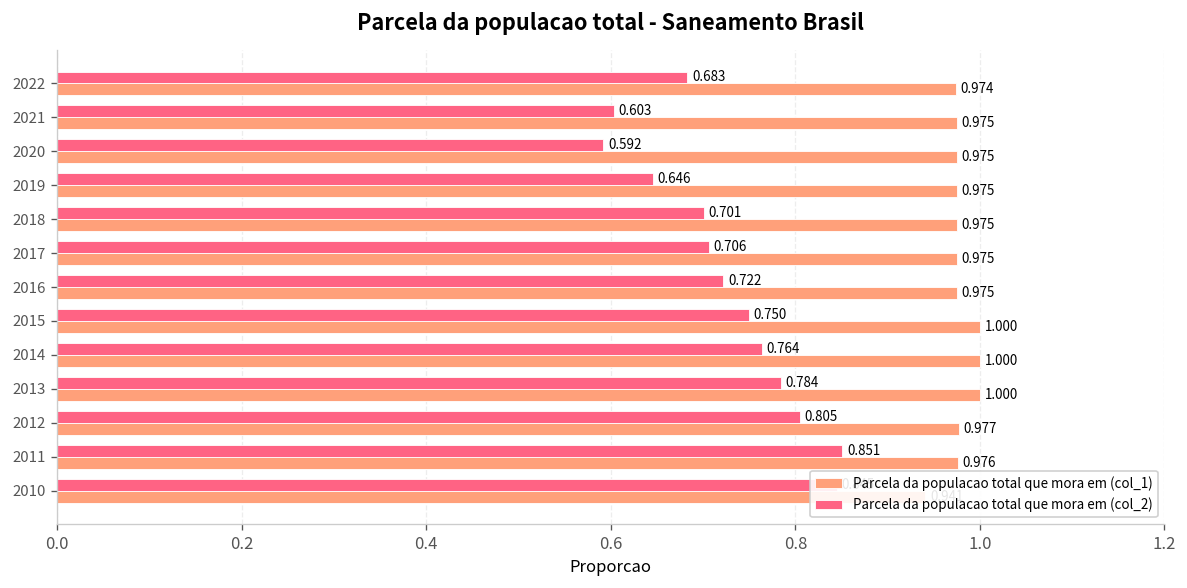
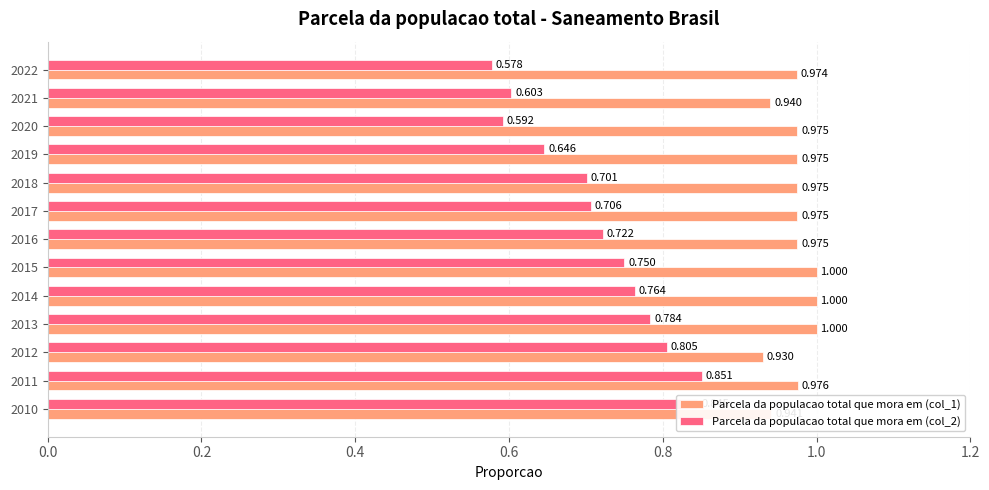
  {
    "Parcela da populacao total que mora em (col_1)": {
      "2022": 0.974,
-     "2021": 0.975,
+     "2021": 0.940,
      "2020": 0.975,
      "2019": 0.975,
      "2018": 0.975,
      "2017": 0.975,
      "2016": 0.975,
      "2015": 1.000,
      "2014": 1.000,
      "2013": 1.000,
-     "2012": 0.977,
+     "2012": 0.930,
      "2011": 0.976
    },
    "Parcela da populacao total que mora em (col_2)": {
-     "2022": 0.683,
+     "2022": 0.578,
      "2021": 0.603,
      "2020": 0.592,
      "2019": 0.646,
      "2018": 0.701,
      "2017": 0.706,
      "2016": 0.722,
      "2015": 0.750,
      "2014": 0.764,
      "2013": 0.784,
      "2012": 0.805,
      "2011": 0.851
    }
  }
